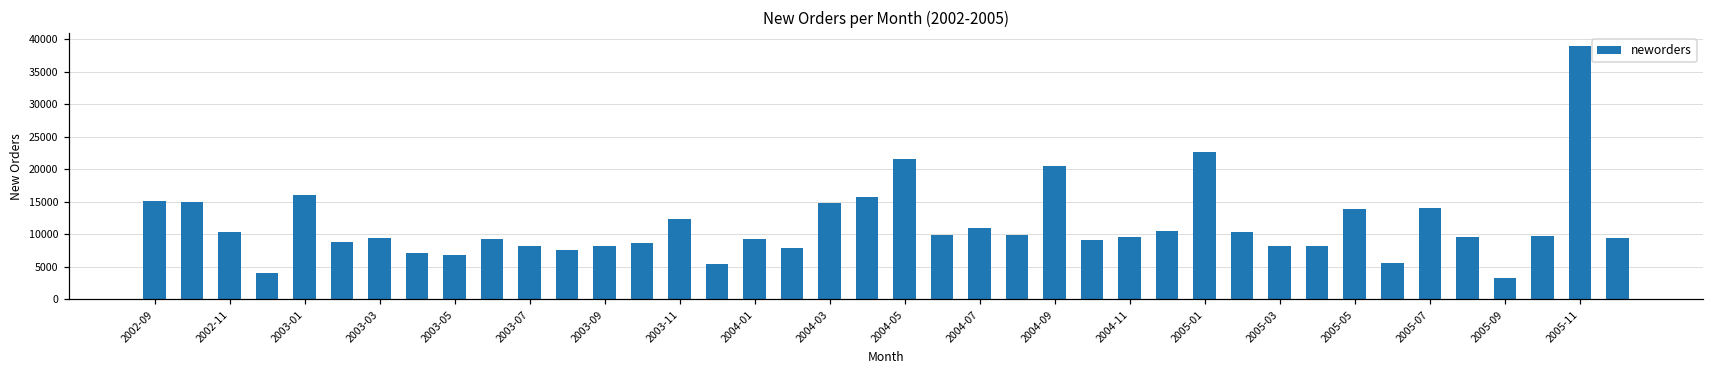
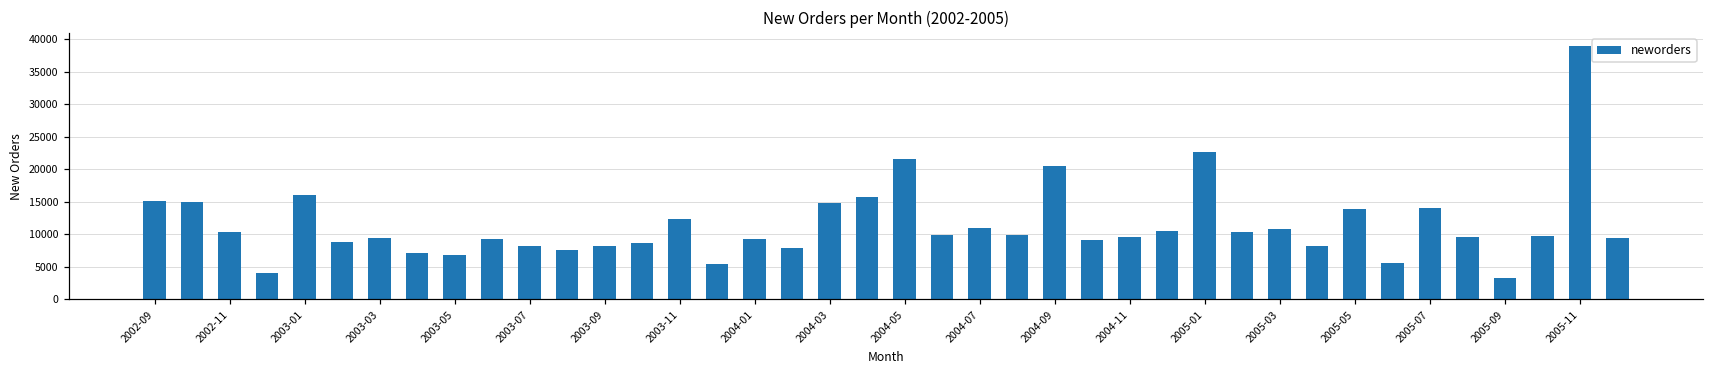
  {
    "2002-09": 15000,
    "2002-11": 10000,
    "2003-01": 16000,
    "2003-03": 9000,
    "2003-05": 7000,
    "2003-07": 8000,
    "2003-09": 8000,
    "2003-11": 12000,
    "2004-01": 9000,
    "2004-03": 15000,
    "2004-05": 22000,
    "2004-07": 11000,
    "2004-09": 21000,
    "2004-11": 10000,
    "2005-01": 23000,
-   "2005-03": 8000,
+   "2005-03": 11000,
    "2005-05": 14000,
    "2005-07": 14000,
    "2005-09": 3000,
    "2005-11": 39000
  }
